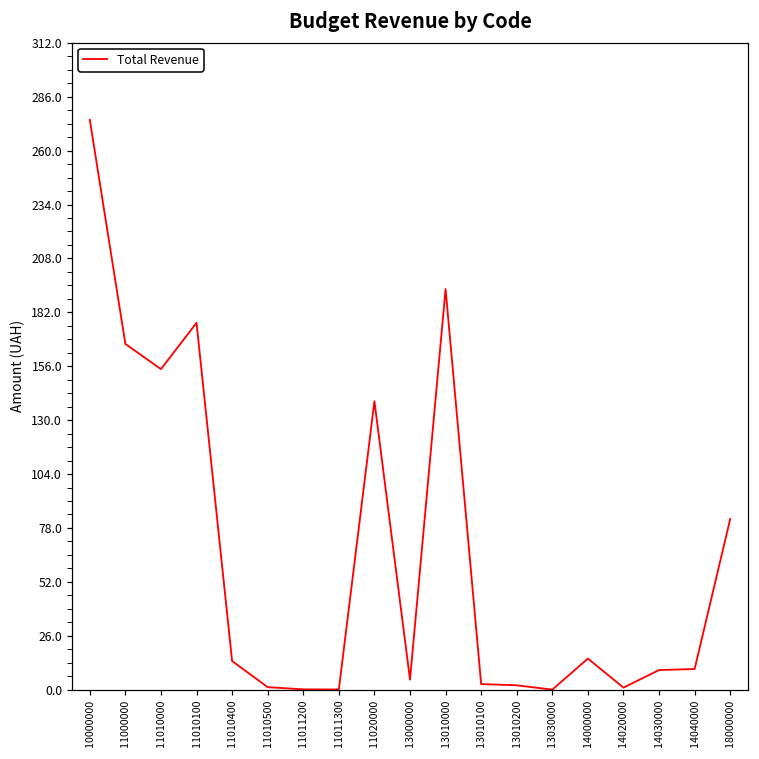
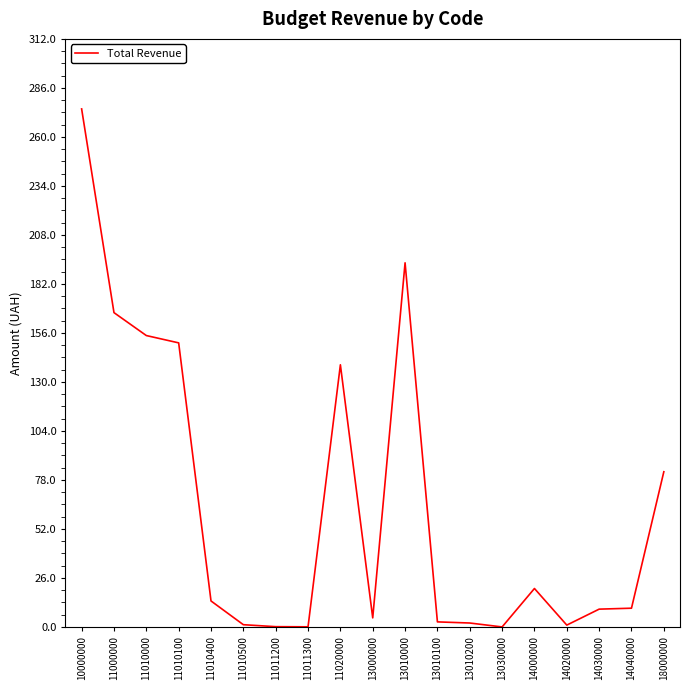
  {
    "10000000": 275,
    "11000000": 167,
    "11010000": 155,
-   "11010100": 177,
+   "11010100": 151,
    "11010400": 14,
    "11010500": 1,
    "11011200": 0,
    "11011300": 0,
    "11020000": 139,
    "13000000": 5,
    "13010000": 193,
    "13010100": 3,
    "13010200": 2,
    "13030000": 0,
-   "14000000": 15,
+   "14000000": 20,
    "14020000": 1,
    "14030000": 9,
    "14040000": 10,
    "18000000": 82
  }
